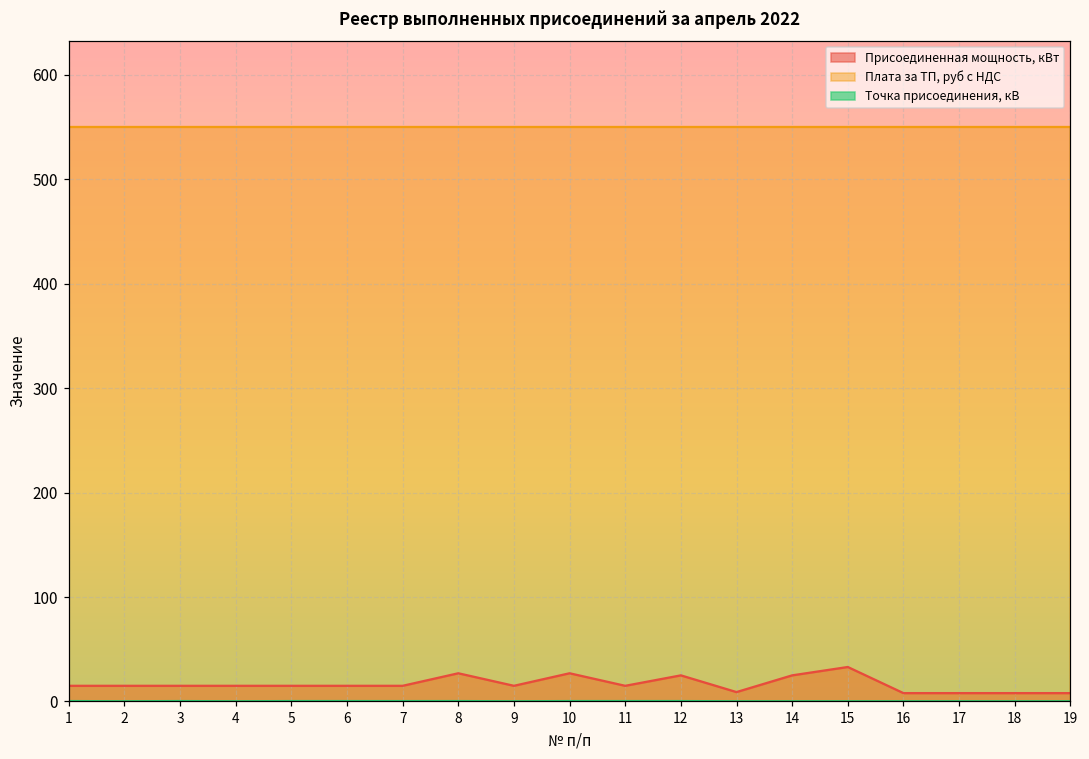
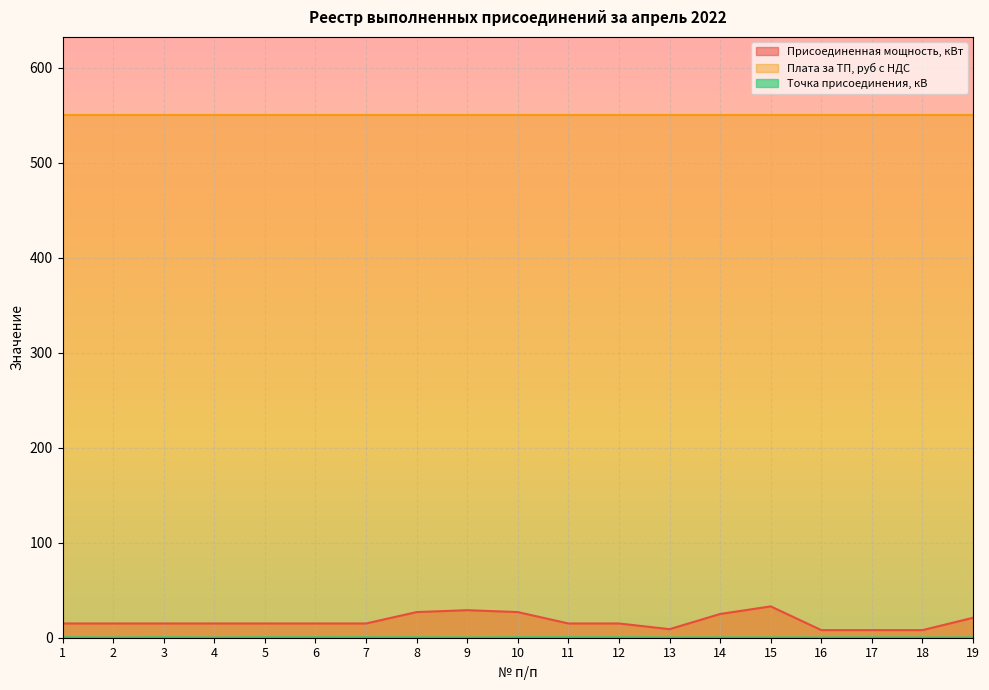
  {
    "Присоединенная мощность, кВт": {
      "1": 20,
      "2": 20,
      "3": 20,
      "4": 20,
      "5": 20,
      "6": 20,
      "7": 20,
      "8": 30,
-     "9": 20,
+     "9": 30,
      "10": 30,
      "11": 20,
-     "12": 30,
+     "12": 20,
      "13": 10,
      "14": 30,
      "15": 30,
      "16": 10,
      "17": 10,
      "18": 10,
-     "19": 10
+     "19": 20
    },
    "Плата за ТП, руб с НДС": {
      "1": 550,
      "2": 550,
      "3": 550,
      "4": 550,
      "5": 550,
      "6": 550,
      "7": 550,
      "8": 550,
      "9": 550,
      "10": 550,
      "11": 550,
      "12": 550,
      "13": 550,
      "14": 550,
      "15": 550,
      "16": 550,
      "17": 550,
      "18": 550,
      "19": 550
    },
    "Точка присоединения, кВ": {
      "1": 0,
      "2": 0,
      "3": 0,
      "4": 0,
      "5": 0,
      "6": 0,
      "7": 0,
      "8": 0,
      "9": 0,
      "10": 0,
      "11": 0,
      "12": 0,
      "13": 0,
      "14": 0,
      "15": 0,
      "16": 0,
      "17": 0,
      "18": 0,
      "19": 0
    }
  }
